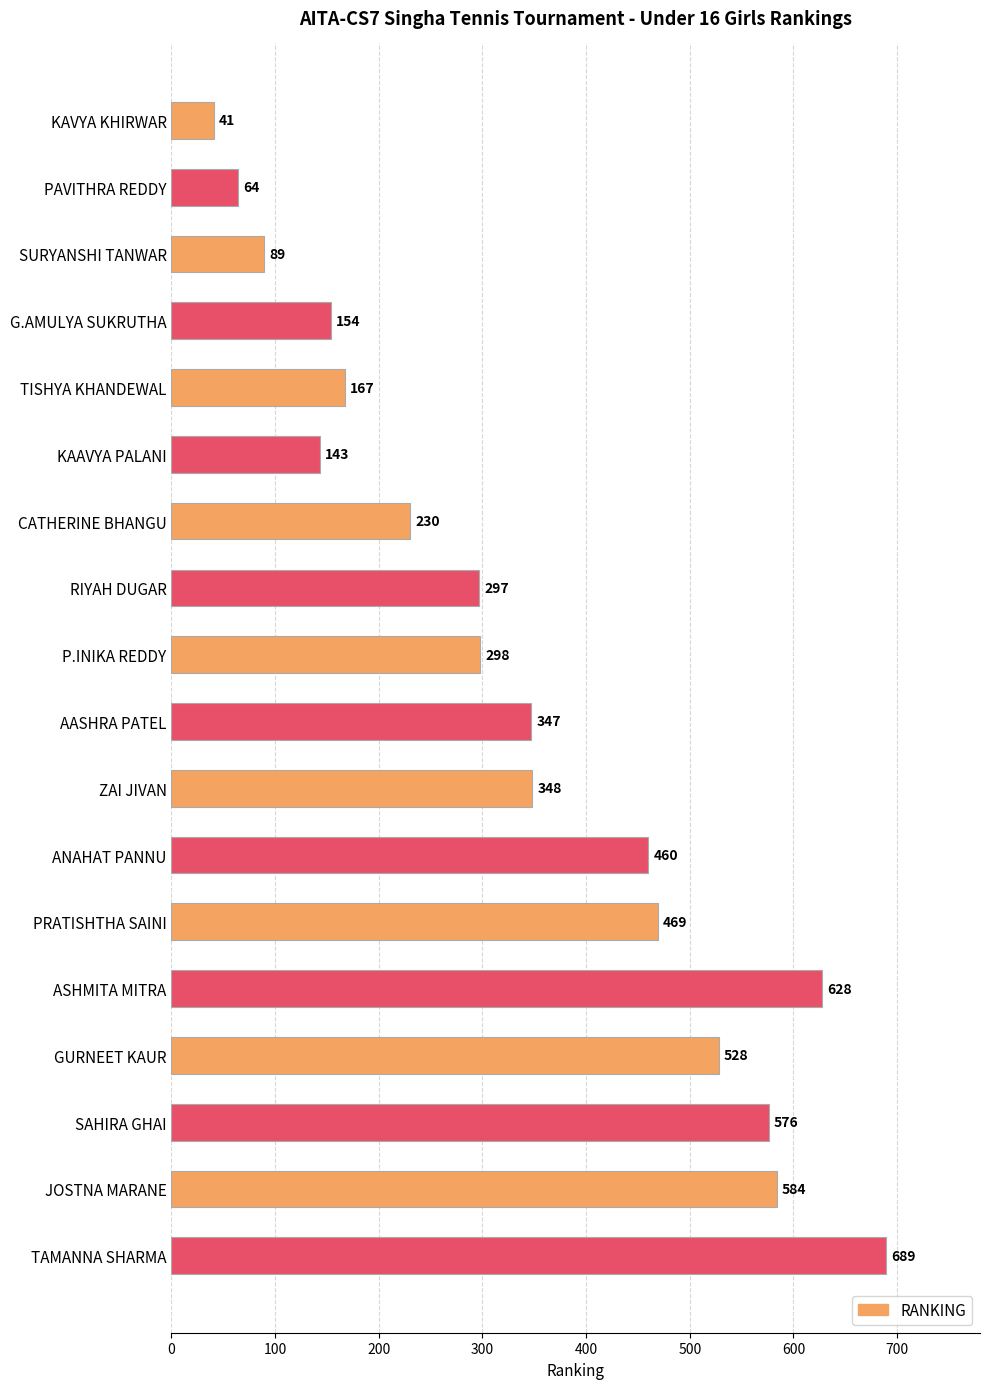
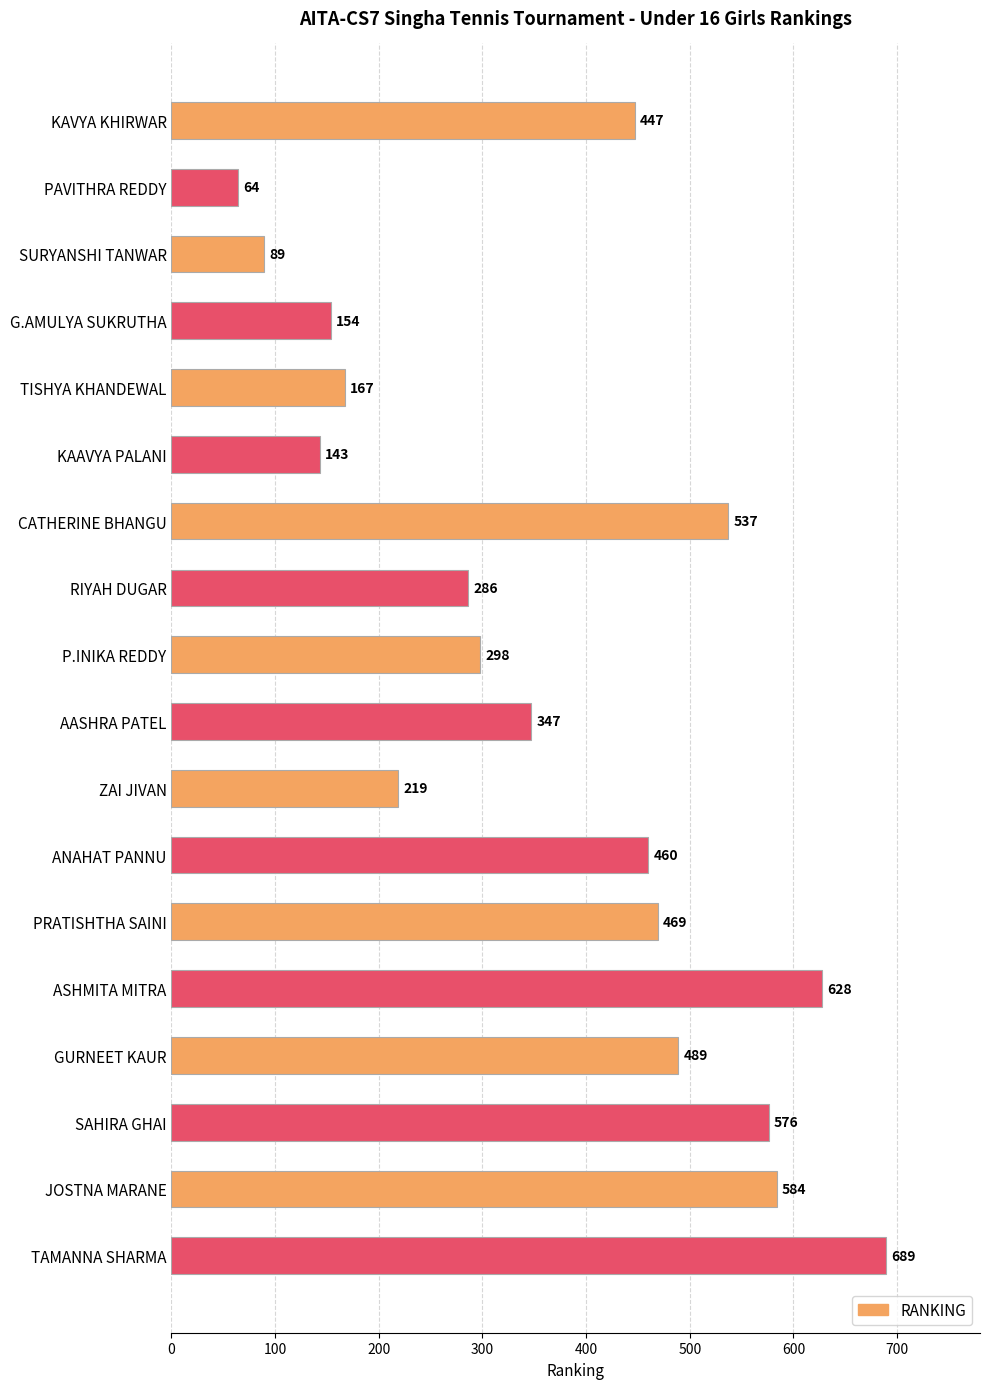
  {
-   "KAVYA KHIRWAR": 41,
+   "KAVYA KHIRWAR": 447,
    "PAVITHRA REDDY": 64,
    "SURYANSHI TANWAR": 89,
    "G.AMULYA SUKRUTHA": 154,
    "TISHYA KHANDEWAL": 167,
    "KAAVYA PALANI": 143,
-   "CATHERINE BHANGU": 230,
-   "RIYAH DUGAR": 297,
+   "CATHERINE BHANGU": 537,
+   "RIYAH DUGAR": 286,
    "P.INIKA REDDY": 298,
    "AASHRA PATEL": 347,
-   "ZAI JIVAN": 348,
+   "ZAI JIVAN": 219,
    "ANAHAT PANNU": 460,
    "PRATISHTHA SAINI": 469,
    "ASHMITA MITRA": 628,
-   "GURNEET KAUR": 528,
+   "GURNEET KAUR": 489,
    "SAHIRA GHAI": 576,
    "JOSTNA MARANE": 584,
    "TAMANNA SHARMA": 689
  }
